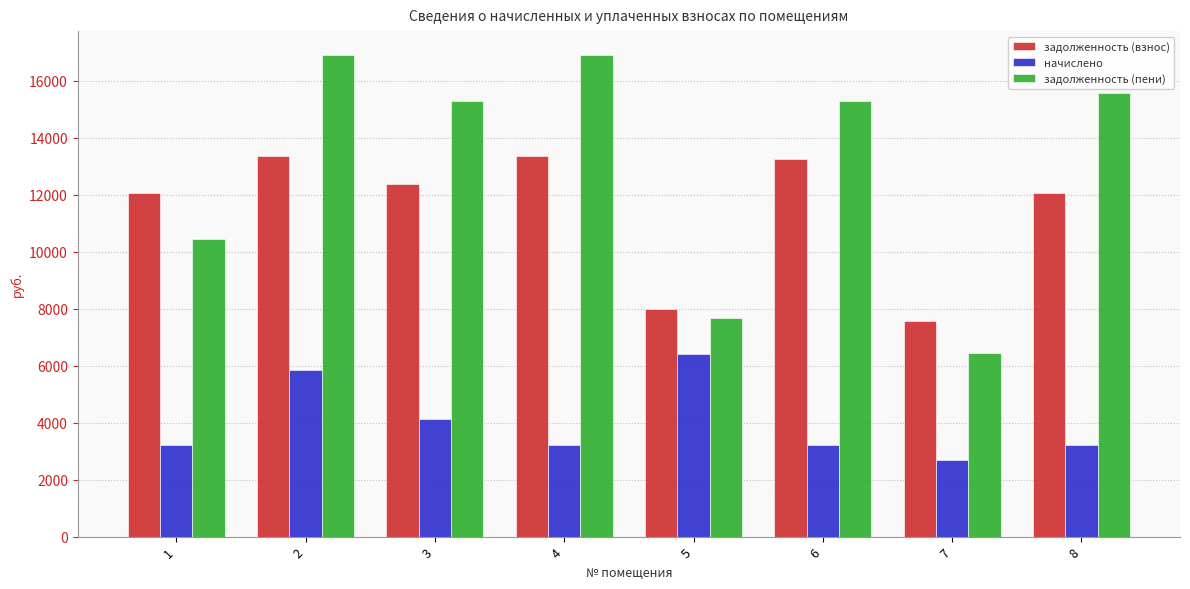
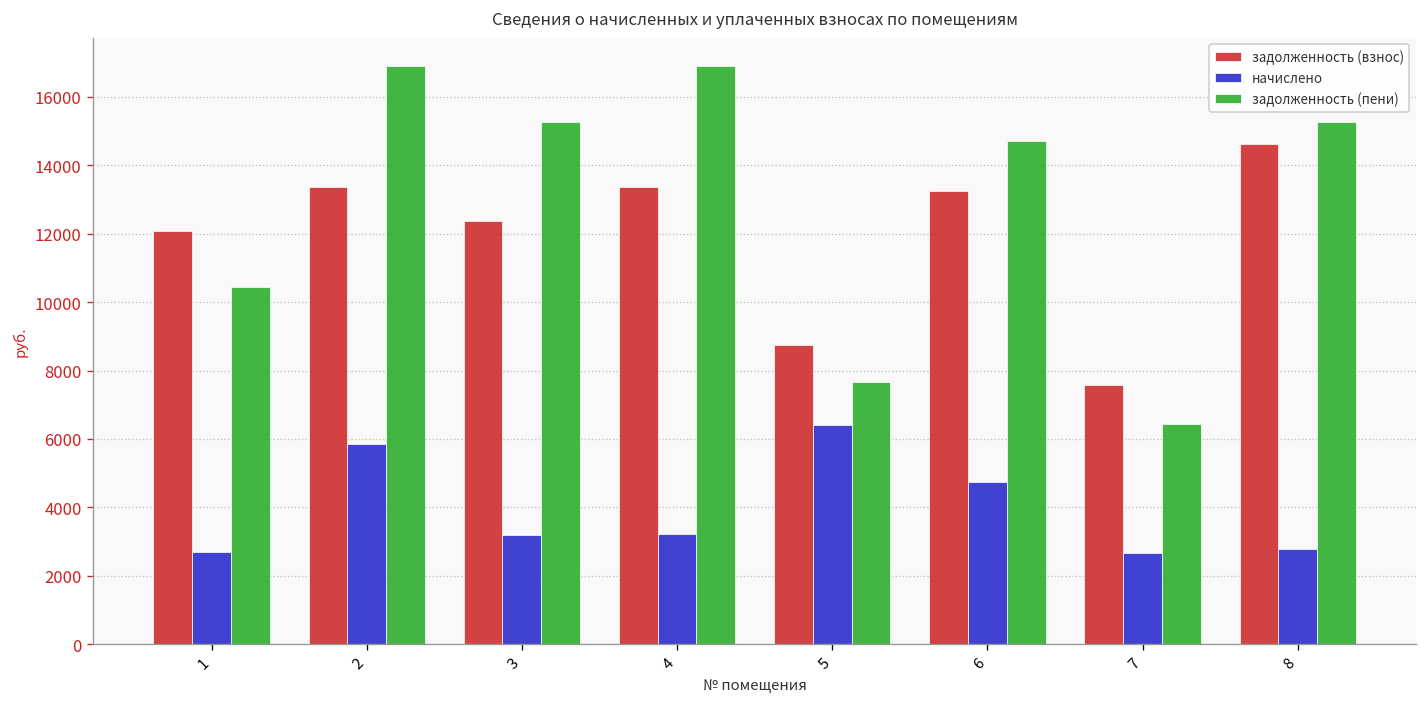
  {
    "задолженность (взнос)": {
      "1": 12100,
      "2": 13400,
      "3": 12400,
      "4": 13400,
-     "5": 8000,
+     "5": 8700,
      "6": 13300,
      "7": 7600,
-     "8": 12100
+     "8": 14600
    },
    "начислено": {
-     "1": 3200,
+     "1": 2700,
      "2": 5900,
-     "3": 4100,
+     "3": 3200,
      "4": 3200,
      "5": 6400,
-     "6": 3200,
+     "6": 4700,
      "7": 2700,
-     "8": 3200
+     "8": 2800
    },
    "задолженность (пени)": {
      "1": 10400,
      "2": 16900,
      "3": 15300,
      "4": 16900,
      "5": 7700,
-     "6": 15300,
+     "6": 14700,
      "7": 6400,
-     "8": 15600
+     "8": 15300
    }
  }
